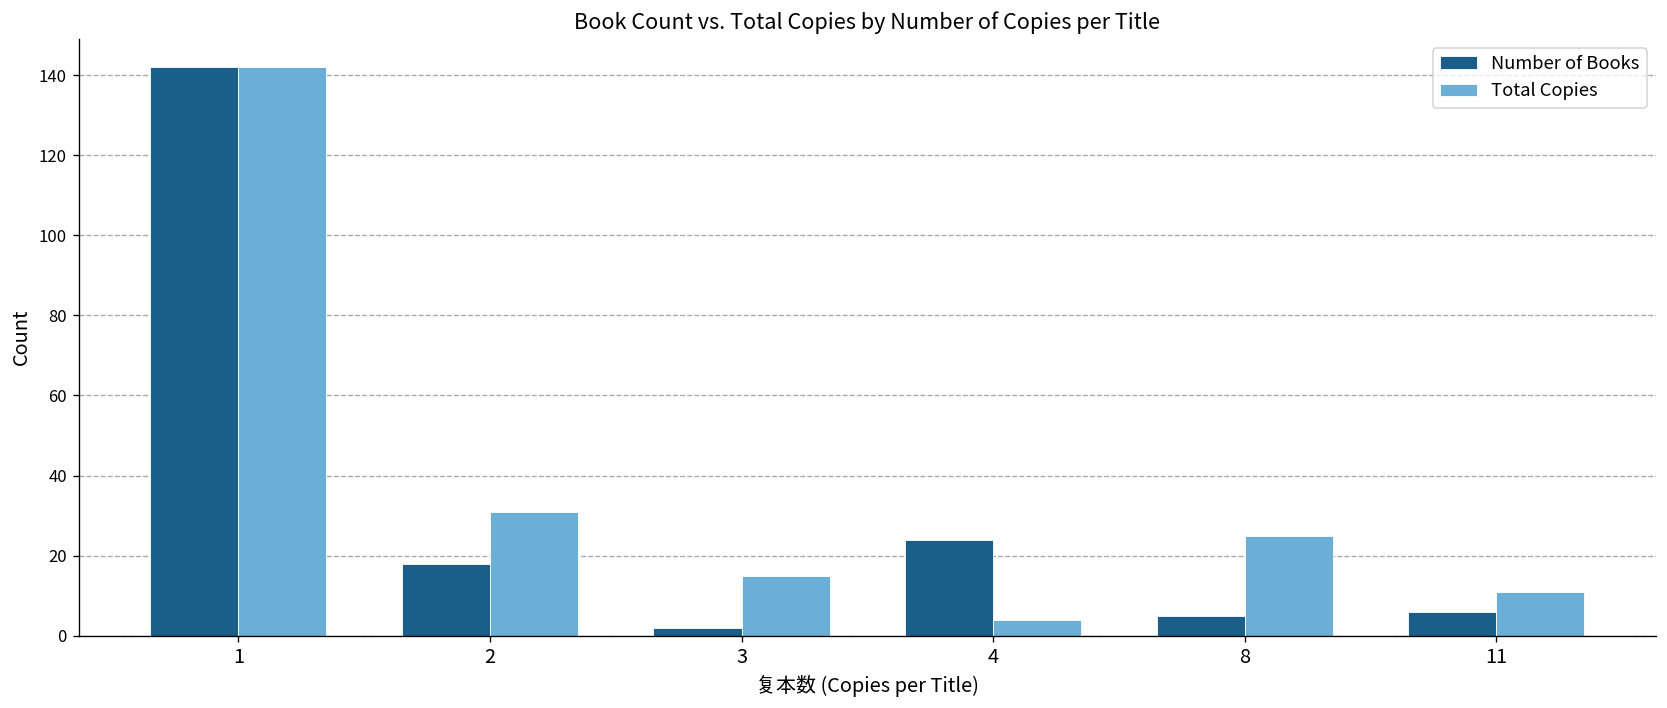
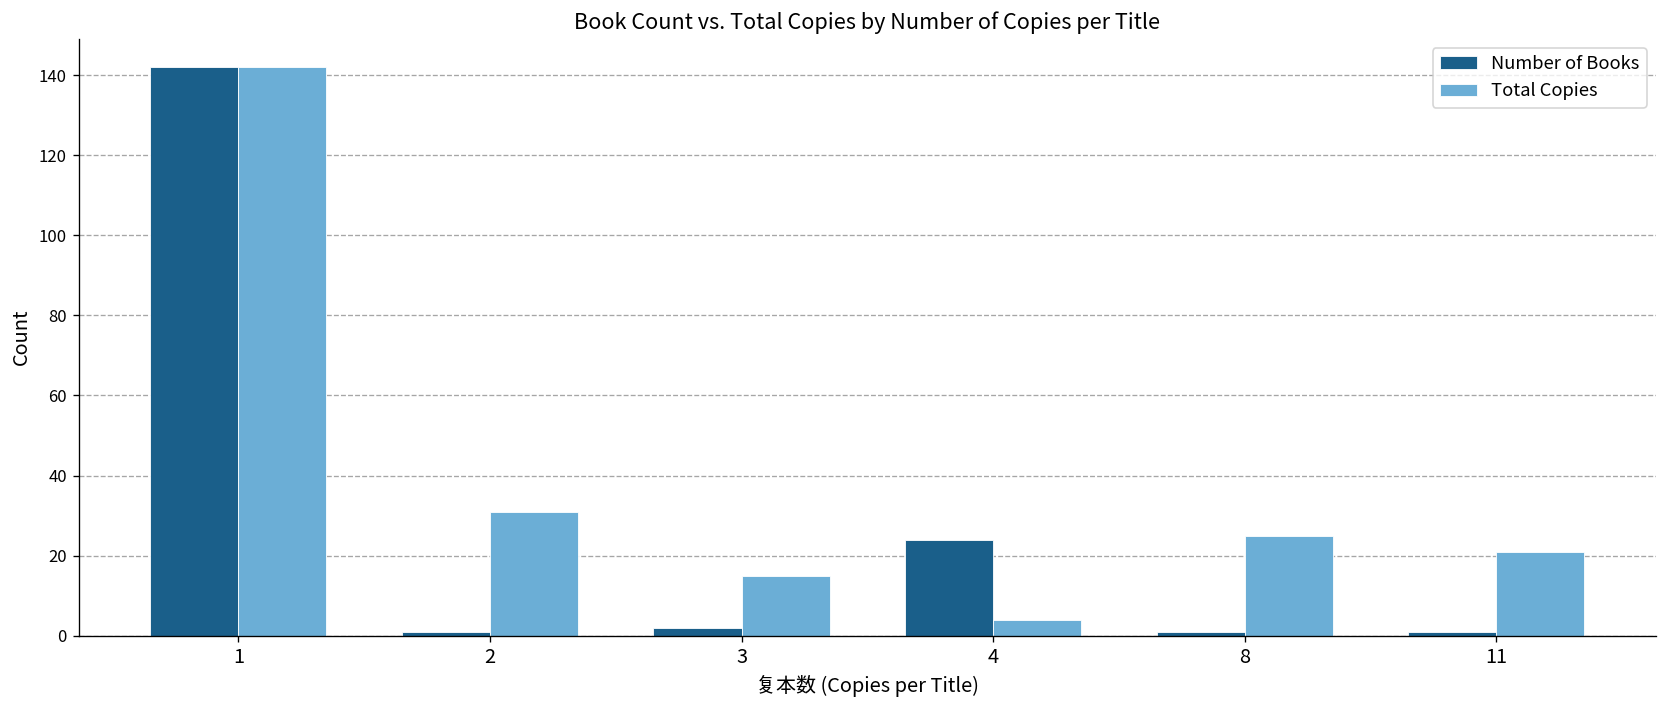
  {
    "Number of Books": {
      "1": 142,
-     "2": 18,
+     "2": 1,
      "3": 2,
      "4": 24,
-     "8": 5,
-     "11": 6
+     "8": 1,
+     "11": 1
    },
    "Total Copies": {
      "1": 142,
      "2": 31,
      "3": 15,
      "4": 4,
      "8": 25,
-     "11": 11
+     "11": 21
    }
  }
